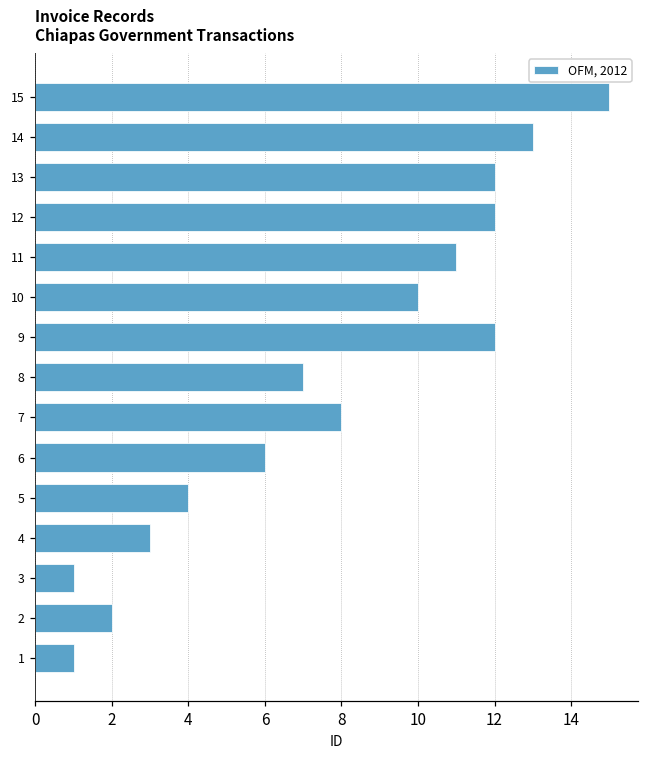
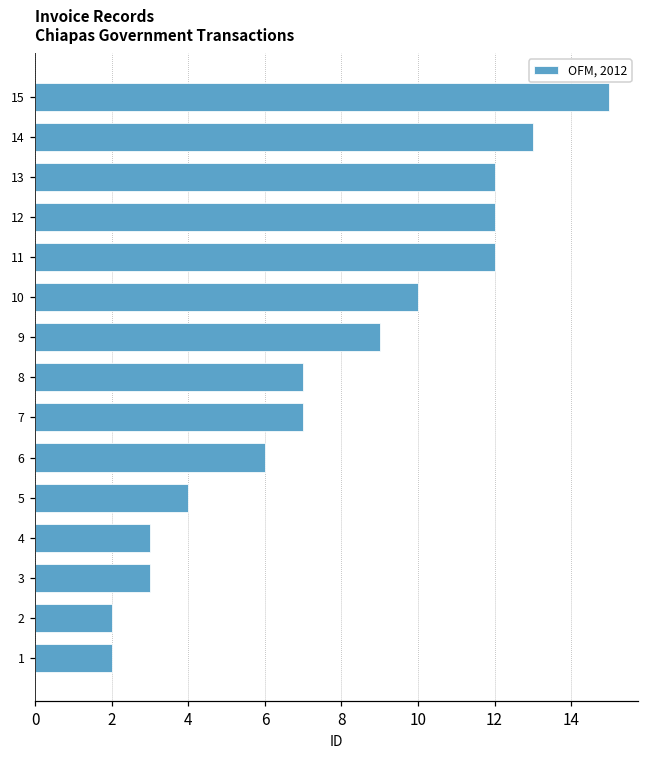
  {
    "15": 15,
    "14": 13,
    "13": 12,
    "12": 12,
-   "11": 11,
+   "11": 12,
    "10": 10,
-   "9": 12,
+   "9": 9,
    "8": 7,
-   "7": 8,
+   "7": 7,
    "6": 6,
    "5": 4,
    "4": 3,
-   "3": 1,
+   "3": 3,
    "2": 2,
-   "1": 1
+   "1": 2
  }
